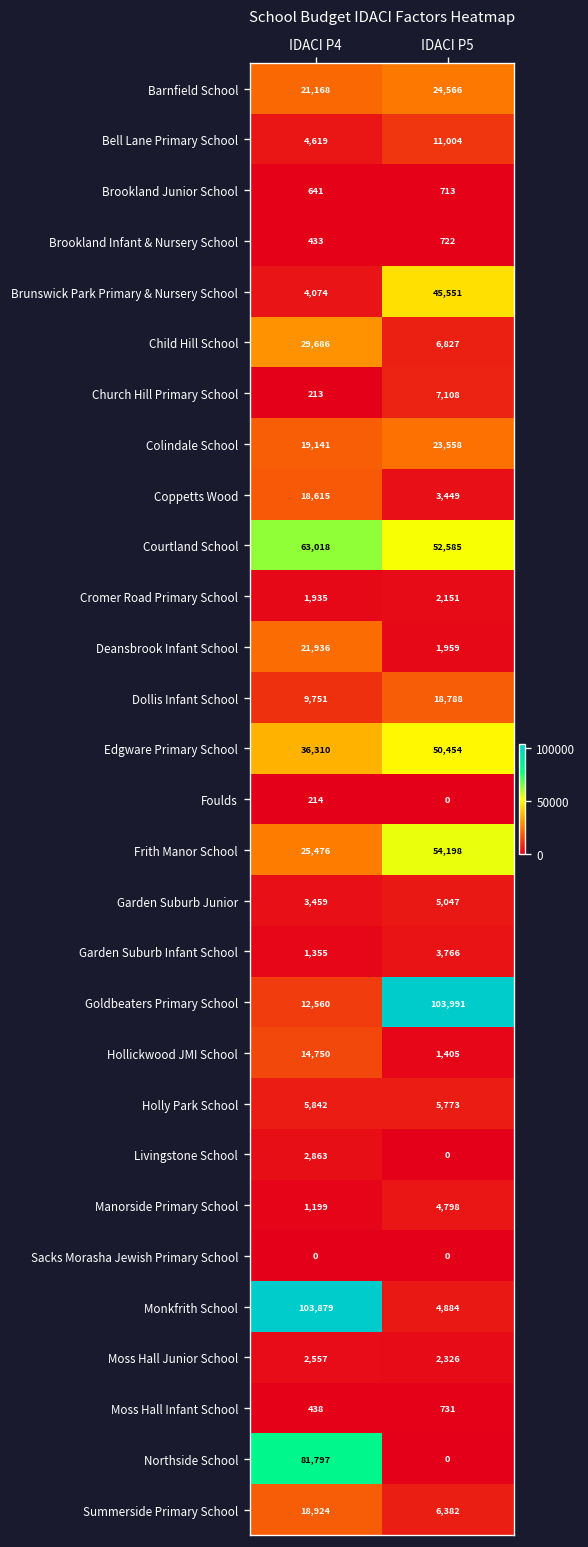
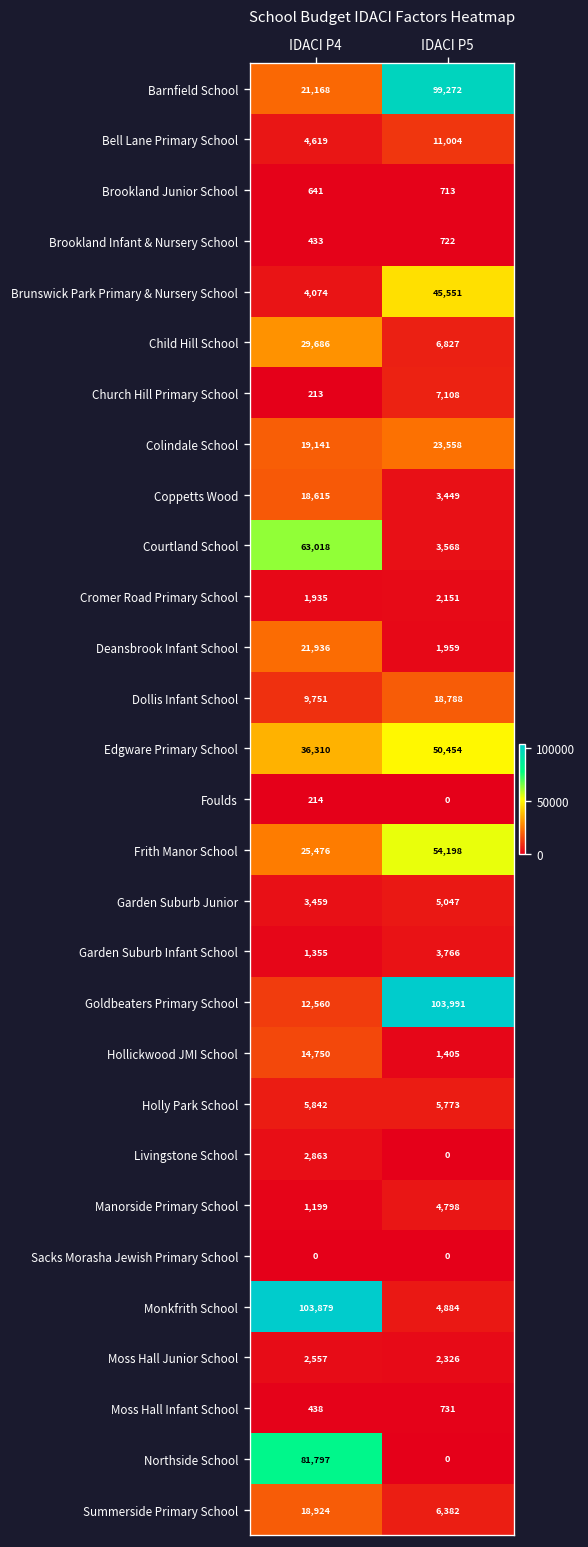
  {
    "Barnfield School": {
      "IDACI P4": "21,168",
-     "IDACI P5": "24,566"
+     "IDACI P5": "99,272"
    },
    "Bell Lane Primary School": {
      "IDACI P4": "4,619",
      "IDACI P5": "11,004"
    },
    "Brookland Junior School": {
      "IDACI P4": "641",
      "IDACI P5": "713"
    },
    "Brookland Infant & Nursery School": {
      "IDACI P4": "433",
      "IDACI P5": "722"
    },
    "Brunswick Park Primary & Nursery School": {
      "IDACI P4": "4,074",
      "IDACI P5": "45,551"
    },
    "Child Hill School": {
      "IDACI P4": "29,686",
      "IDACI P5": "6,827"
    },
    "Church Hill Primary School": {
      "IDACI P4": "213",
      "IDACI P5": "7,108"
    },
    "Colindale School": {
      "IDACI P4": "19,141",
      "IDACI P5": "23,558"
    },
    "Coppetts Wood": {
      "IDACI P4": "18,615",
      "IDACI P5": "3,449"
    },
    "Courtland School": {
      "IDACI P4": "63,018",
-     "IDACI P5": "52,585"
+     "IDACI P5": "3,568"
    },
    "Cromer Road Primary School": {
      "IDACI P4": "1,935",
      "IDACI P5": "2,151"
    },
    "Deansbrook Infant School": {
      "IDACI P4": "21,936",
      "IDACI P5": "1,959"
    },
    "Dollis Infant School": {
      "IDACI P4": "9,751",
      "IDACI P5": "18,788"
    },
    "Edgware Primary School": {
      "IDACI P4": "36,310",
      "IDACI P5": "50,454"
    },
    "Foulds": {
      "IDACI P4": "214",
      "IDACI P5": "0"
    },
    "Frith Manor School": {
      "IDACI P4": "25,476",
      "IDACI P5": "54,198"
    },
    "Garden Suburb Junior": {
      "IDACI P4": "3,459",
      "IDACI P5": "5,047"
    },
    "Garden Suburb Infant School": {
      "IDACI P4": "1,355",
      "IDACI P5": "3,766"
    },
    "Goldbeaters Primary School": {
      "IDACI P4": "12,560",
      "IDACI P5": "103,991"
    },
    "Hollickwood JMI School": {
      "IDACI P4": "14,750",
      "IDACI P5": "1,405"
    },
    "Holly Park School": {
      "IDACI P4": "5,842",
      "IDACI P5": "5,773"
    },
    "Livingstone School": {
      "IDACI P4": "2,863",
      "IDACI P5": "0"
    },
    "Manorside Primary School": {
      "IDACI P4": "1,199",
      "IDACI P5": "4,798"
    },
    "Sacks Morasha Jewish Primary School": {
      "IDACI P4": "0",
      "IDACI P5": "0"
    },
    "Monkfrith School": {
      "IDACI P4": "103,879",
      "IDACI P5": "4,884"
    },
    "Moss Hall Junior School": {
      "IDACI P4": "2,557",
      "IDACI P5": "2,326"
    },
    "Moss Hall Infant School": {
      "IDACI P4": "438",
      "IDACI P5": "731"
    },
    "Northside School": {
      "IDACI P4": "81,797",
      "IDACI P5": "0"
    },
    "Summerside Primary School": {
      "IDACI P4": "18,924",
      "IDACI P5": "6,382"
    }
  }
